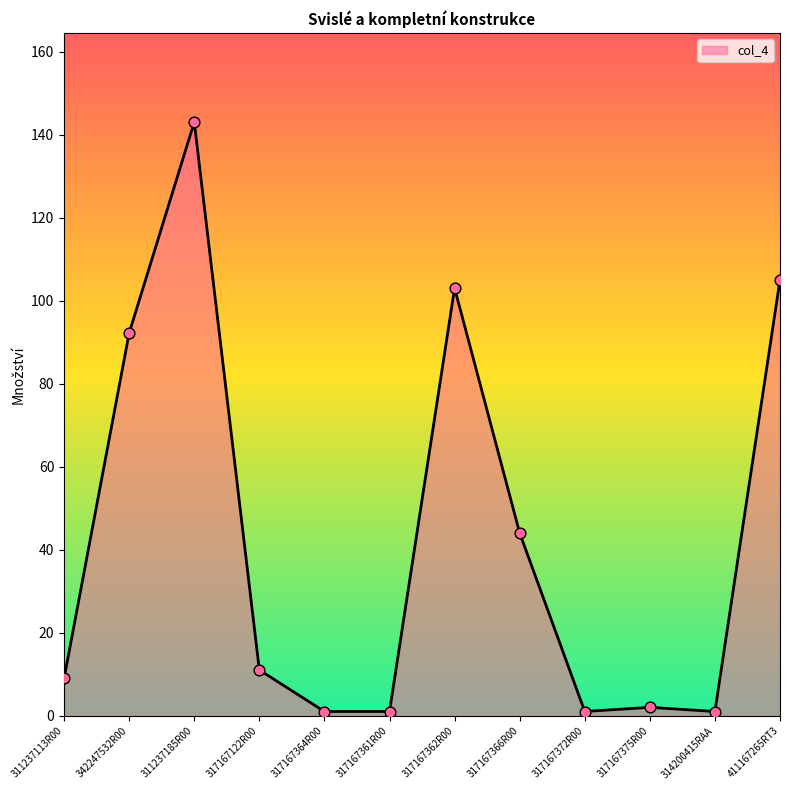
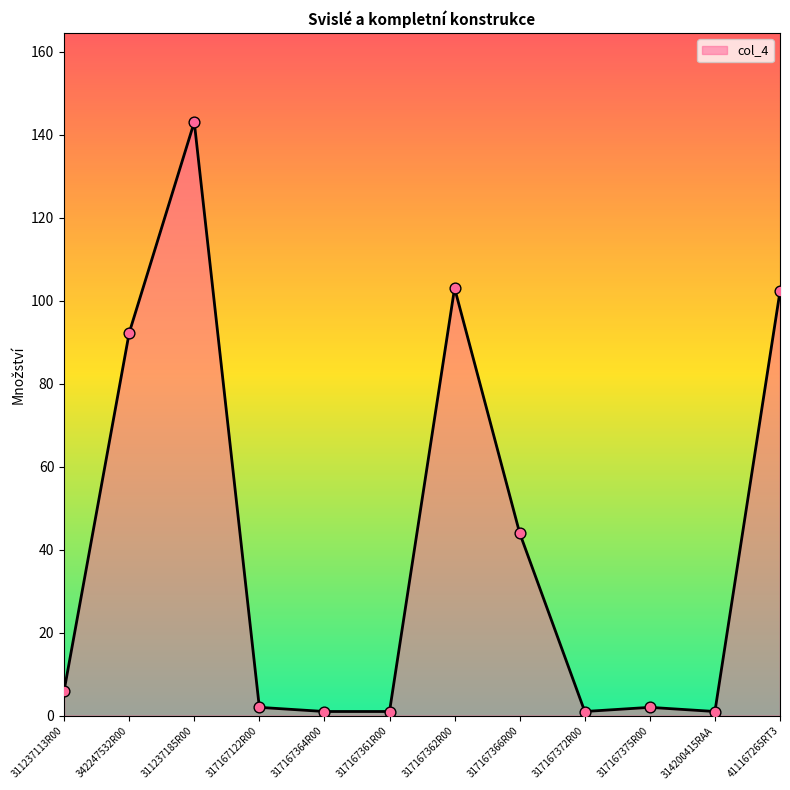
  {
-   "311237113R00": 9,
+   "311237113R00": 6,
    "342247532R00": 92,
    "311237185R00": 143,
-   "317167122R00": 11,
+   "317167122R00": 2,
    "317167364R00": 1,
    "317167361R00": 1,
    "317167362R00": 103,
    "317167366R00": 44,
    "317167372R00": 1,
    "317167375R00": 2,
    "314200415RAA": 1,
-   "411167265RT3": 105
+   "411167265RT3": 102
  }
